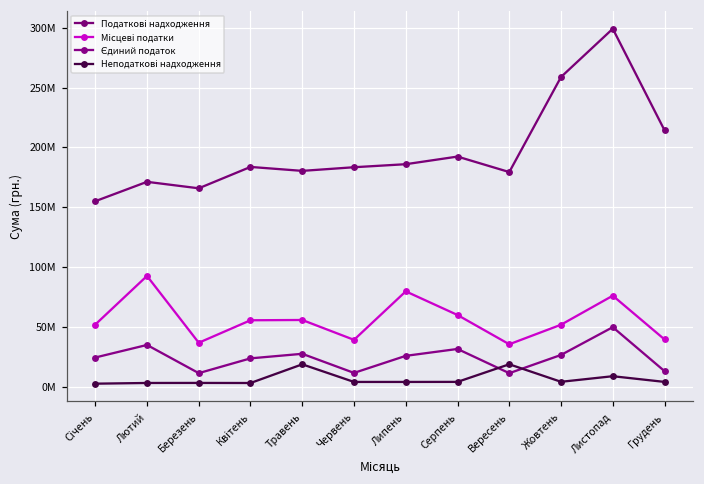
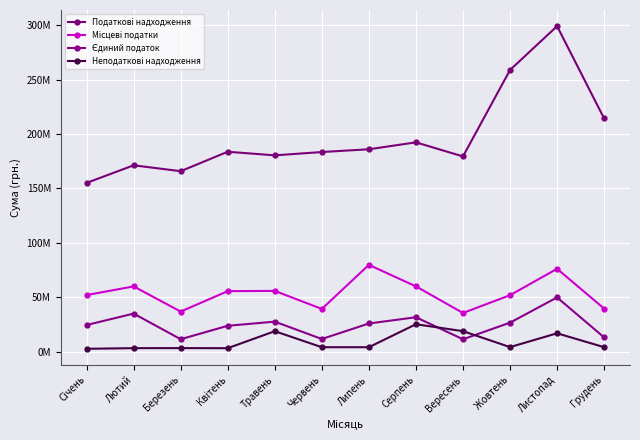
  {
    "Місцеві податки": {
      "Січень": 52000000,
-     "Лютий": 93000000,
+     "Лютий": 60000000,
      "Березень": 37000000,
      "Квітень": 56000000,
      "Травень": 56000000,
      "Червень": 39000000,
      "Липень": 80000000,
      "Серпень": 60000000,
      "Вересень": 36000000,
      "Жовтень": 52000000,
      "Листопад": 76000000,
      "Грудень": 40000000
    },
    "Неподаткові надходження": {
      "Січень": 3000000,
      "Лютий": 3000000,
      "Березень": 3000000,
      "Квітень": 3000000,
      "Травень": 19000000,
      "Червень": 4000000,
      "Липень": 4000000,
-     "Серпень": 4000000,
+     "Серпень": 25000000,
      "Вересень": 19000000,
      "Жовтень": 4000000,
-     "Листопад": 9000000,
+     "Листопад": 17000000,
      "Грудень": 4000000
    }
  }
